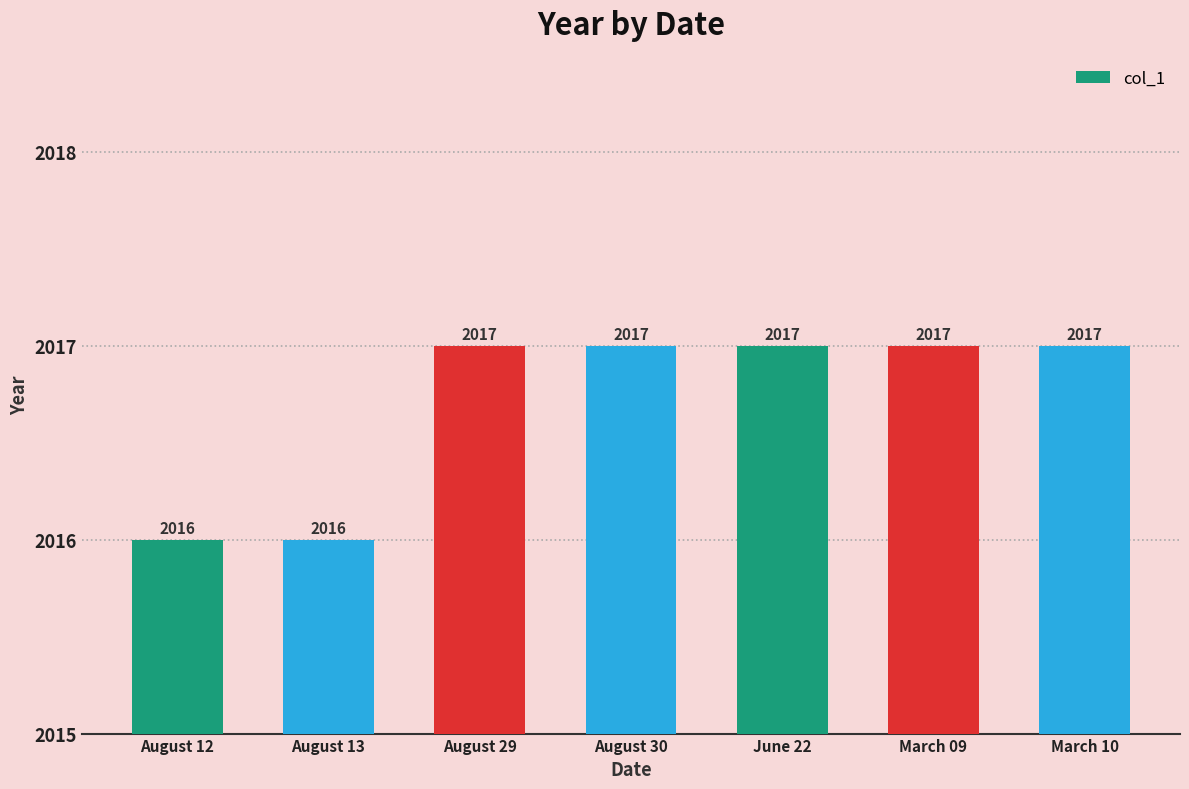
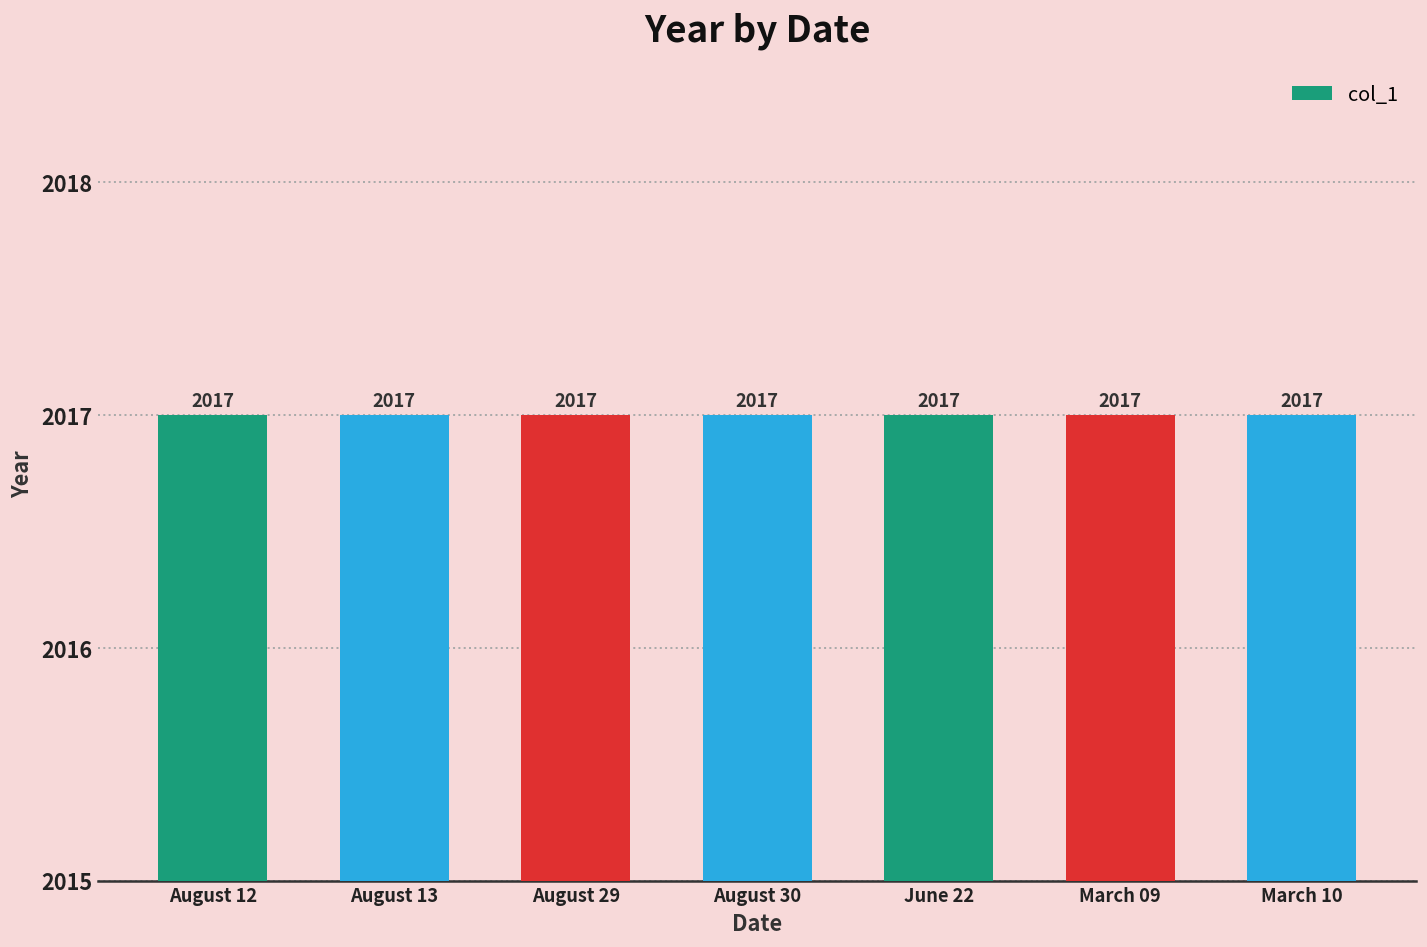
  {
-   "August 12": 2016,
-   "August 13": 2016,
+   "August 12": 2017,
+   "August 13": 2017,
    "August 29": 2017,
    "August 30": 2017,
    "June 22": 2017,
    "March 09": 2017,
    "March 10": 2017
  }
